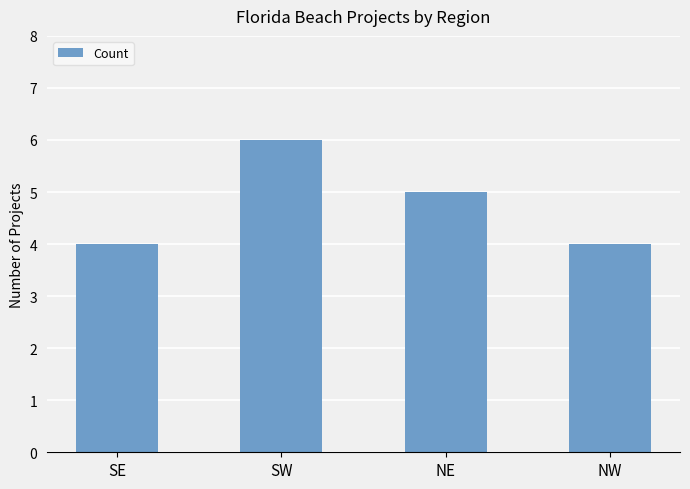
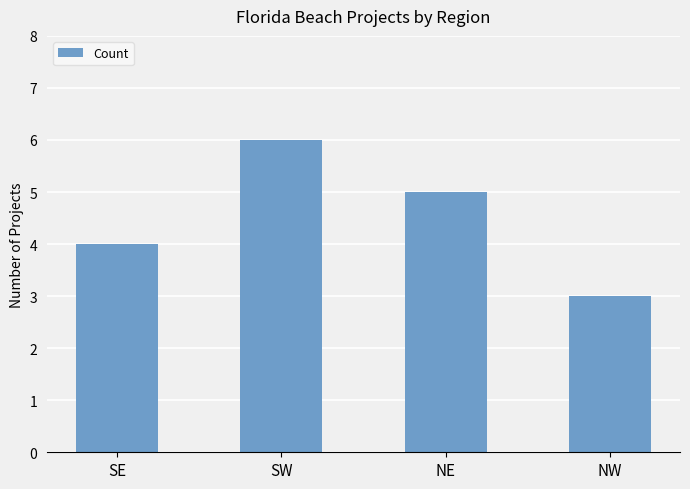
  {
    "SE": 4,
    "SW": 6,
    "NE": 5,
-   "NW": 4
+   "NW": 3
  }
